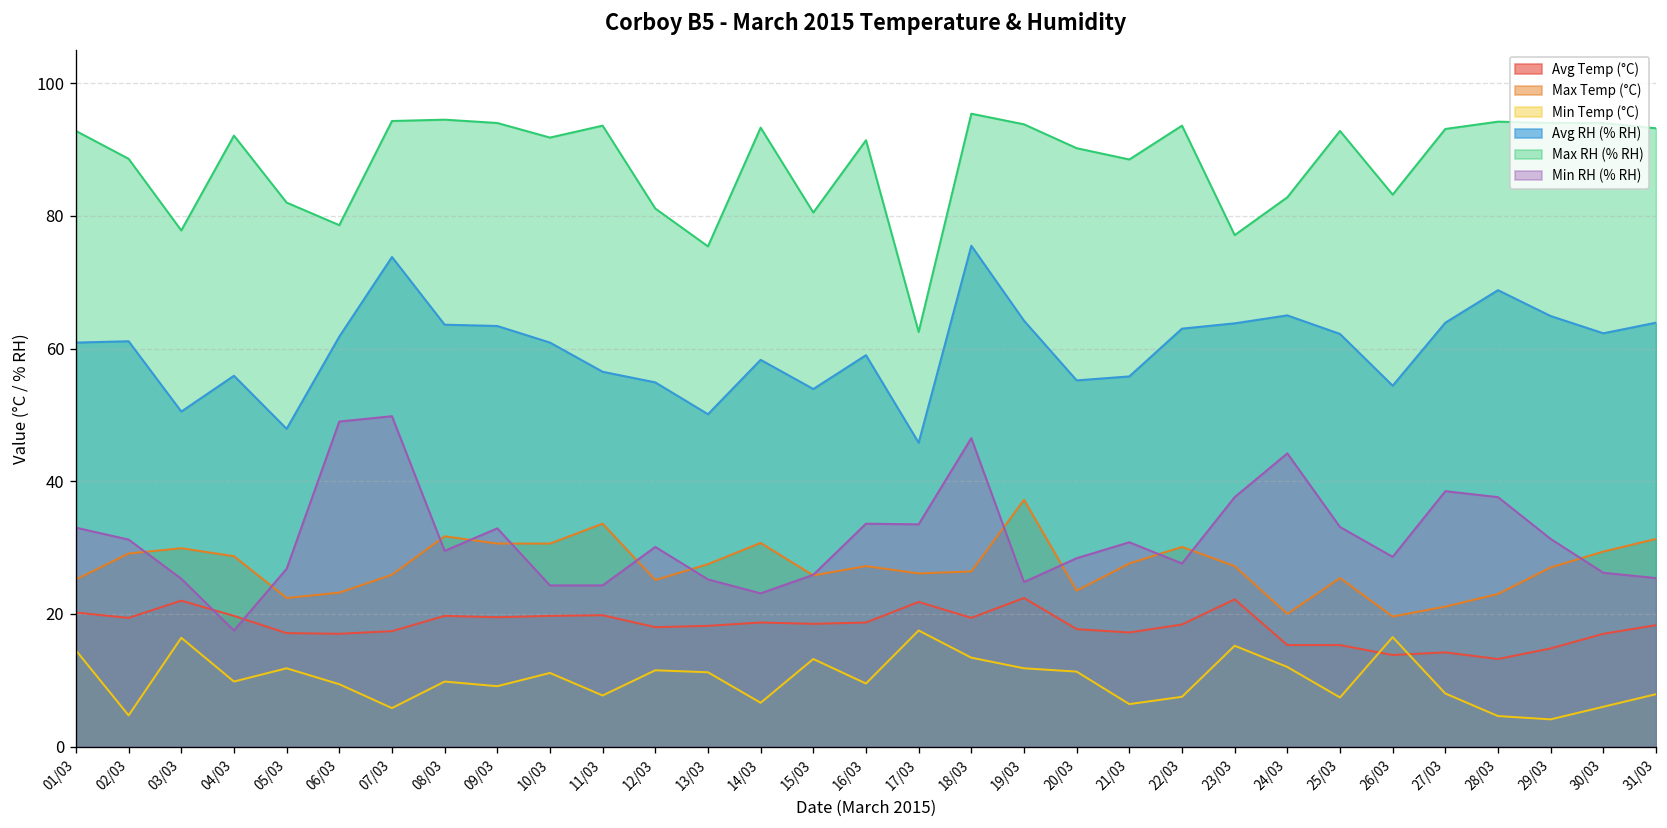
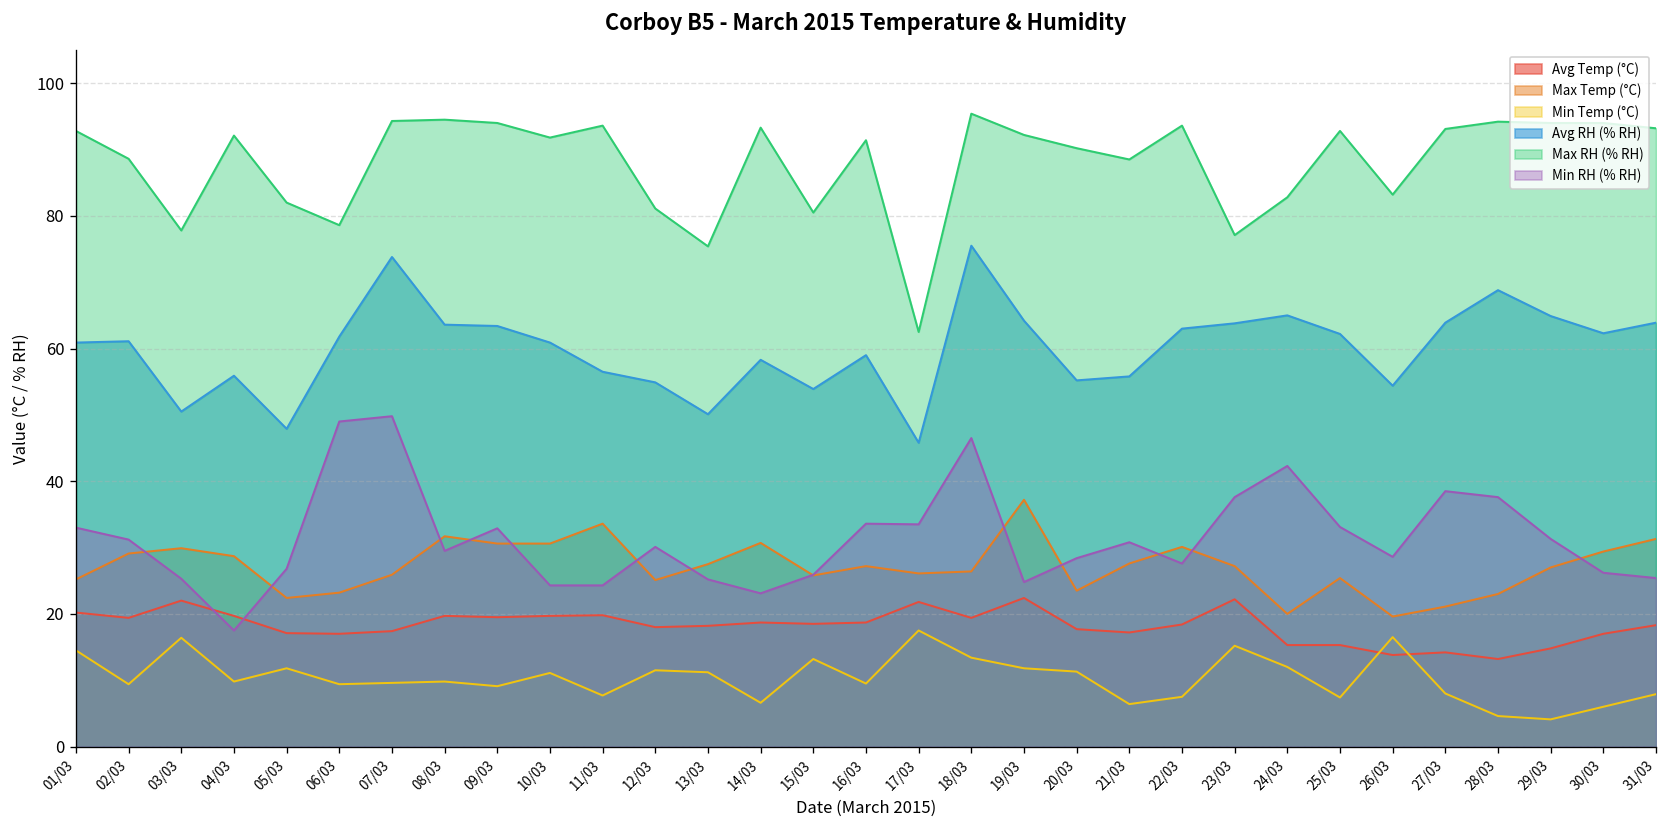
  {
    "Min Temp (°C)": {
      "01/03": 15,
-     "02/03": 5,
+     "02/03": 9,
      "03/03": 16,
      "04/03": 10,
      "05/03": 12,
      "06/03": 9,
-     "07/03": 6,
+     "07/03": 10,
      "08/03": 10,
      "09/03": 9,
      "10/03": 11,
      "11/03": 8,
      "12/03": 12,
      "13/03": 11,
      "14/03": 7,
      "15/03": 13,
      "16/03": 10,
      "17/03": 18,
      "18/03": 13,
      "19/03": 12,
      "20/03": 11,
      "21/03": 6,
      "22/03": 8,
      "23/03": 15,
      "24/03": 12,
      "25/03": 7,
      "26/03": 17,
      "27/03": 8,
      "28/03": 5,
      "29/03": 4,
      "30/03": 6,
      "31/03": 8
    },
    "Avg RH (% RH)": {
      "01/03": 61,
      "02/03": 61,
      "03/03": 51,
      "04/03": 56,
      "05/03": 48,
      "06/03": 62,
      "07/03": 74,
      "08/03": 64,
      "09/03": 63,
      "10/03": 61,
      "11/03": 57,
      "12/03": 55,
      "13/03": 50,
      "14/03": 58,
      "15/03": 54,
      "16/03": 59,
      "17/03": 46,
      "18/03": 76,
      "19/03": 64,
      "20/03": 55,
      "21/03": 56,
      "22/03": 63,
      "23/03": 64,
      "24/03": 65,
      "25/03": 62,
      "26/03": 54,
      "27/03": 64,
      "28/03": 69,
      "29/03": 65,
      "30/03": 62,
      "31/03": 64
    },
    "Max RH (% RH)": {
      "01/03": 93,
      "02/03": 89,
      "03/03": 78,
      "04/03": 92,
      "05/03": 82,
      "06/03": 79,
      "07/03": 94,
      "08/03": 95,
      "09/03": 94,
      "10/03": 92,
      "11/03": 94,
      "12/03": 81,
      "13/03": 75,
      "14/03": 93,
      "15/03": 81,
      "16/03": 91,
      "17/03": 63,
      "18/03": 95,
-     "19/03": 94,
+     "19/03": 92,
      "20/03": 90,
      "21/03": 89,
      "22/03": 94,
      "23/03": 77,
      "24/03": 83,
      "25/03": 93,
      "26/03": 83,
      "27/03": 93,
      "28/03": 94,
      "31/03": 93
    },
    "Min RH (% RH)": {
      "01/03": 33,
      "02/03": 31,
      "03/03": 25,
      "04/03": 18,
      "05/03": 27,
      "06/03": 49,
      "07/03": 50,
      "08/03": 30,
      "09/03": 33,
      "10/03": 24,
      "11/03": 24,
      "12/03": 30,
      "13/03": 25,
      "14/03": 23,
      "16/03": 34,
      "17/03": 34,
      "18/03": 47,
      "19/03": 25,
      "20/03": 28,
      "21/03": 31,
      "22/03": 28,
      "23/03": 38,
-     "24/03": 44,
+     "24/03": 42,
      "25/03": 33,
      "26/03": 29,
      "27/03": 39,
      "28/03": 38,
      "29/03": 31,
      "30/03": 26,
      "31/03": 25
    }
  }
